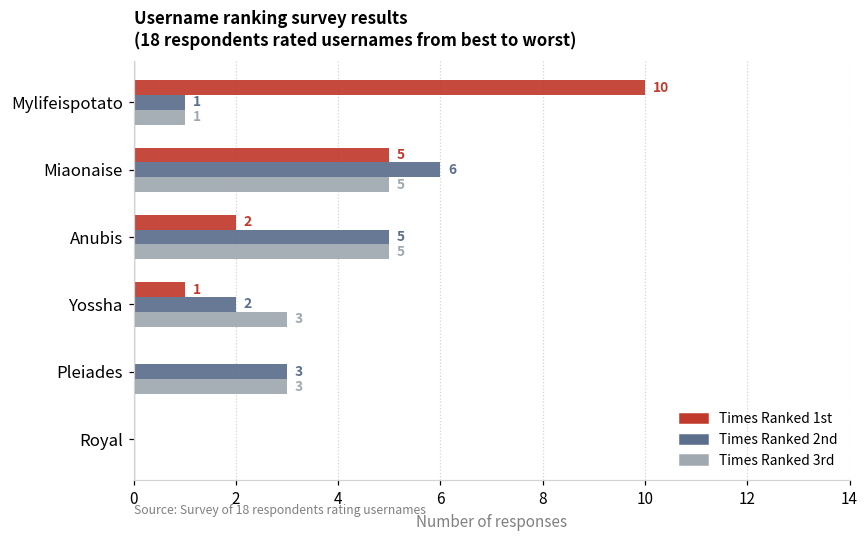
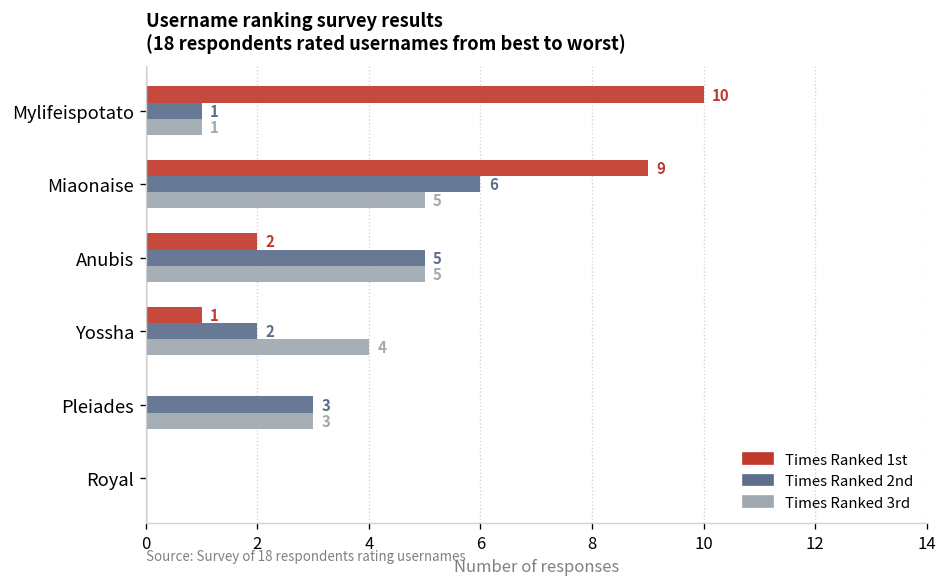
  {
    "Times Ranked 1st": {
      "Mylifeispotato": 10,
-     "Miaonaise": 5,
+     "Miaonaise": 9,
      "Anubis": 2,
      "Yossha": 1
    },
    "Times Ranked 2nd": {
      "Mylifeispotato": 1,
      "Miaonaise": 6,
      "Anubis": 5,
      "Yossha": 2,
      "Pleiades": 3
    },
    "Times Ranked 3rd": {
      "Mylifeispotato": 1,
      "Miaonaise": 5,
      "Anubis": 5,
-     "Yossha": 3,
+     "Yossha": 4,
      "Pleiades": 3
    }
  }
